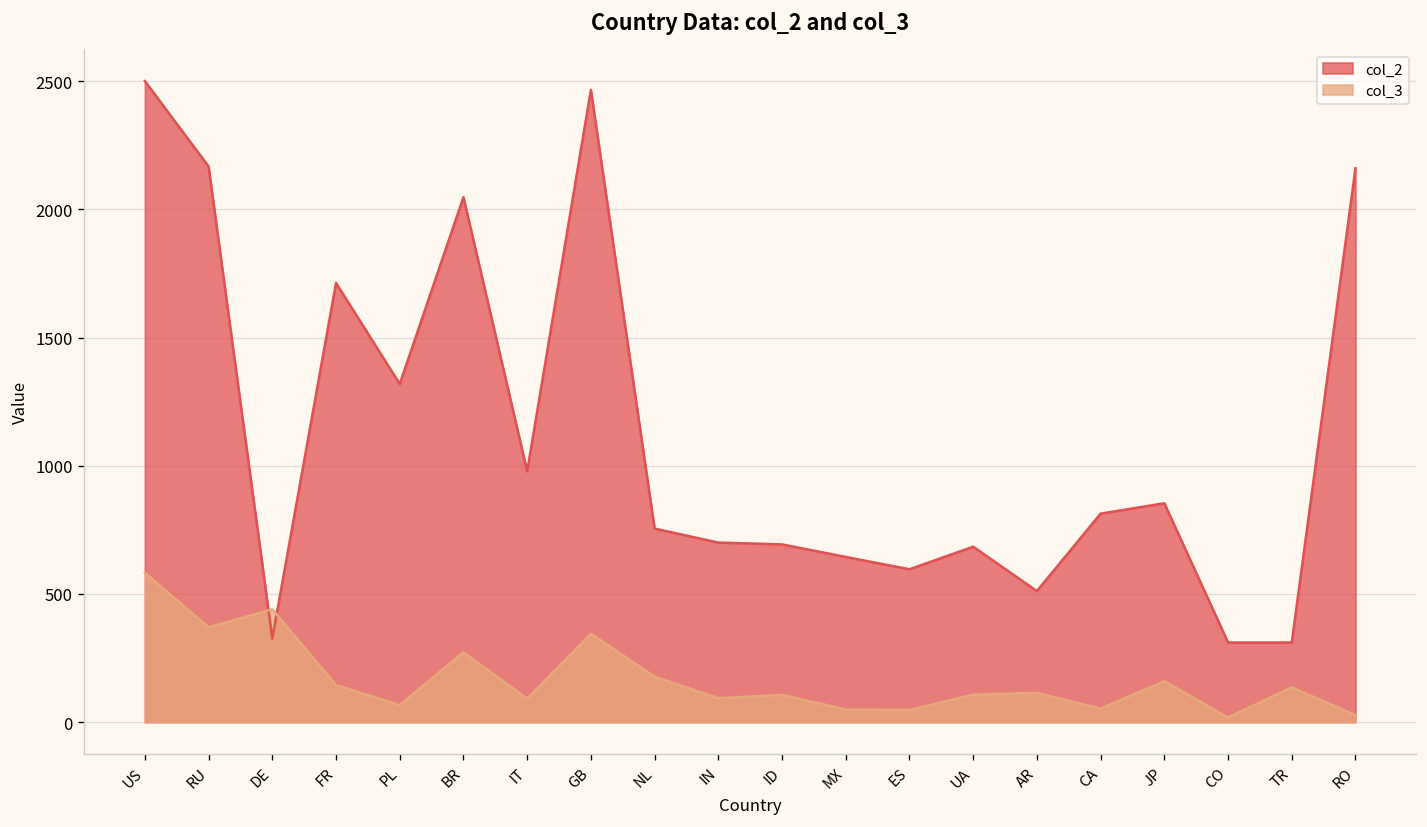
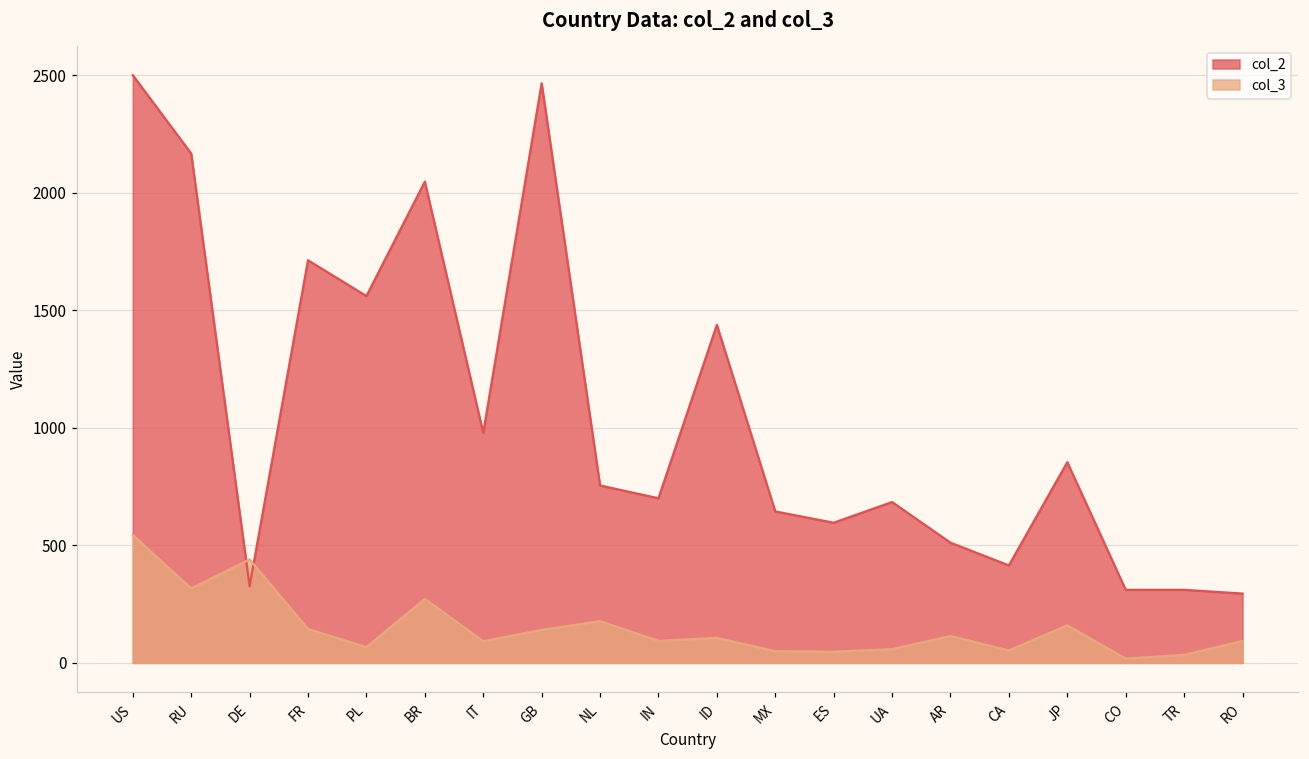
  {
    "col_2": {
      "US": 2500,
      "RU": 2170,
      "DE": 330,
      "FR": 1710,
-     "PL": 1320,
+     "PL": 1560,
      "BR": 2050,
      "IT": 980,
      "GB": 2470,
      "NL": 750,
      "IN": 700,
-     "ID": 690,
+     "ID": 1440,
      "MX": 640,
      "ES": 600,
      "UA": 680,
      "AR": 510,
-     "CA": 810,
+     "CA": 410,
      "JP": 850,
      "CO": 310,
      "TR": 310,
-     "RO": 2160
+     "RO": 290
    },
    "col_3": {
-     "US": 580,
-     "RU": 370,
+     "US": 540,
+     "RU": 320,
      "DE": 440,
      "FR": 140,
      "PL": 70,
      "BR": 270,
      "IT": 90,
-     "GB": 340,
+     "GB": 140,
      "NL": 180,
      "IN": 90,
      "ID": 110,
      "MX": 50,
      "ES": 50,
-     "UA": 110,
+     "UA": 60,
      "AR": 110,
      "CA": 50,
      "JP": 160,
      "CO": 20,
-     "TR": 140,
-     "RO": 30
+     "TR": 30,
+     "RO": 90
    }
  }
